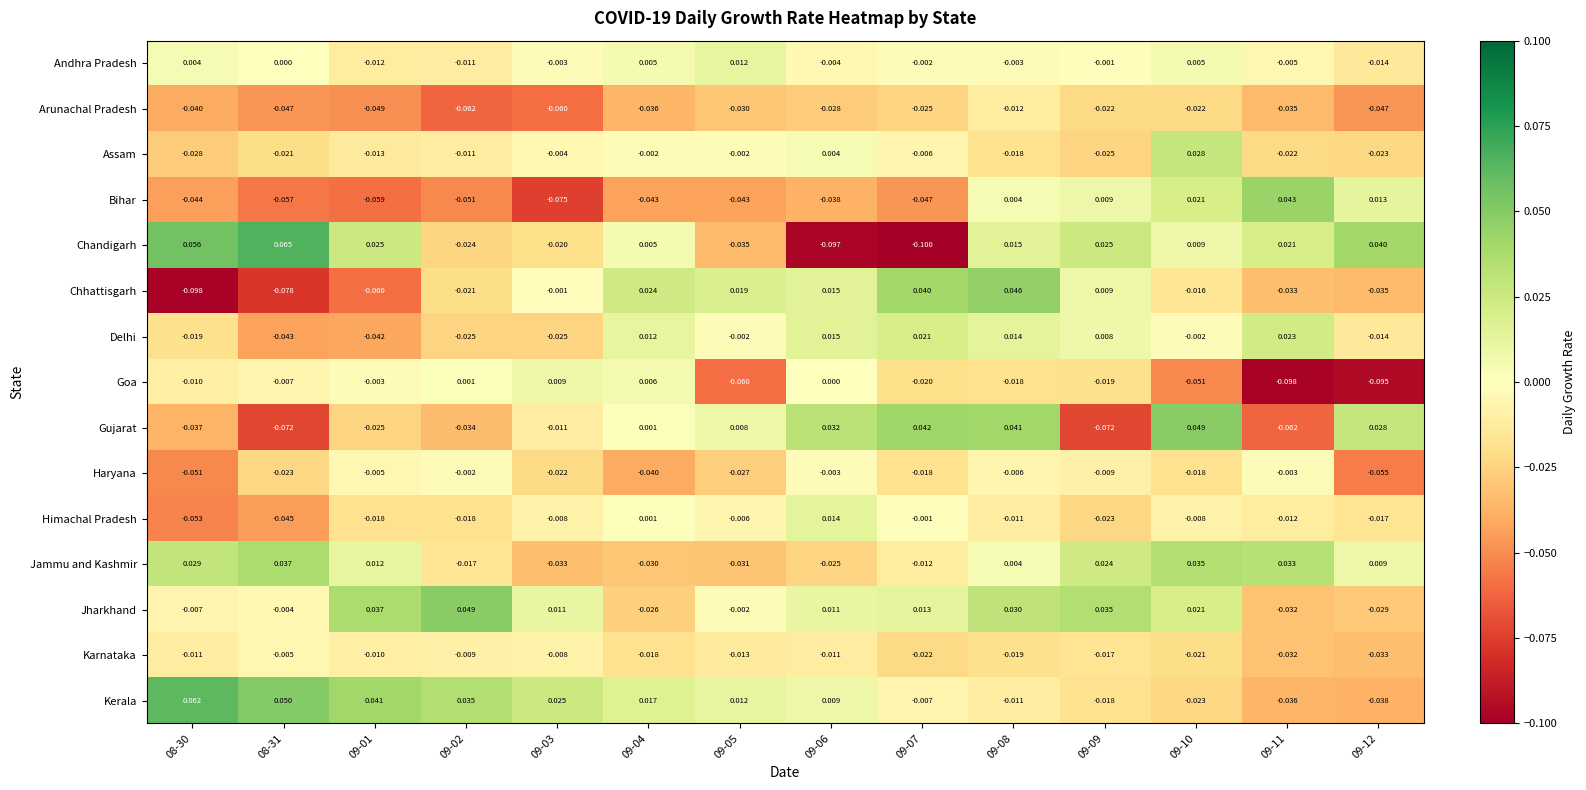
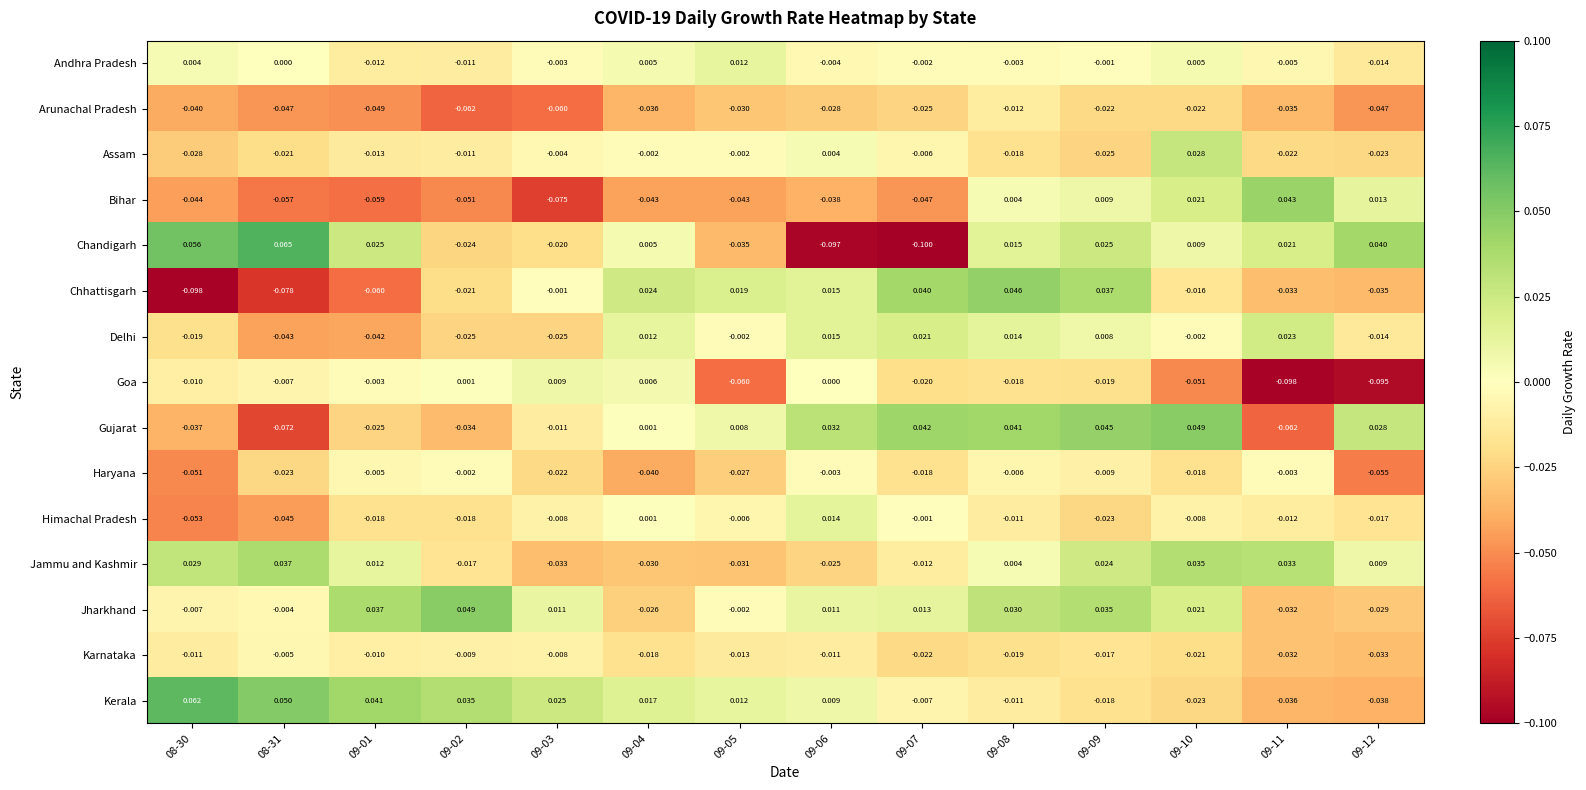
  {
    "Chhattisgarh": {
      "08-30": -0.098,
      "08-31": -0.078,
      "09-01": -0.060,
      "09-02": -0.021,
      "09-03": -0.001,
      "09-04": 0.024,
      "09-05": 0.019,
      "09-06": 0.015,
      "09-07": 0.040,
      "09-08": 0.046,
-     "09-09": 0.009,
+     "09-09": 0.037,
      "09-10": -0.016,
      "09-11": -0.033,
      "09-12": -0.035
    },
    "Gujarat": {
      "08-30": -0.037,
      "08-31": -0.072,
      "09-01": -0.025,
      "09-02": -0.034,
      "09-03": -0.011,
      "09-04": 0.001,
      "09-05": 0.008,
      "09-06": 0.032,
      "09-07": 0.042,
      "09-08": 0.041,
-     "09-09": -0.072,
+     "09-09": 0.045,
      "09-10": 0.049,
      "09-11": -0.062,
      "09-12": 0.028
    }
  }
